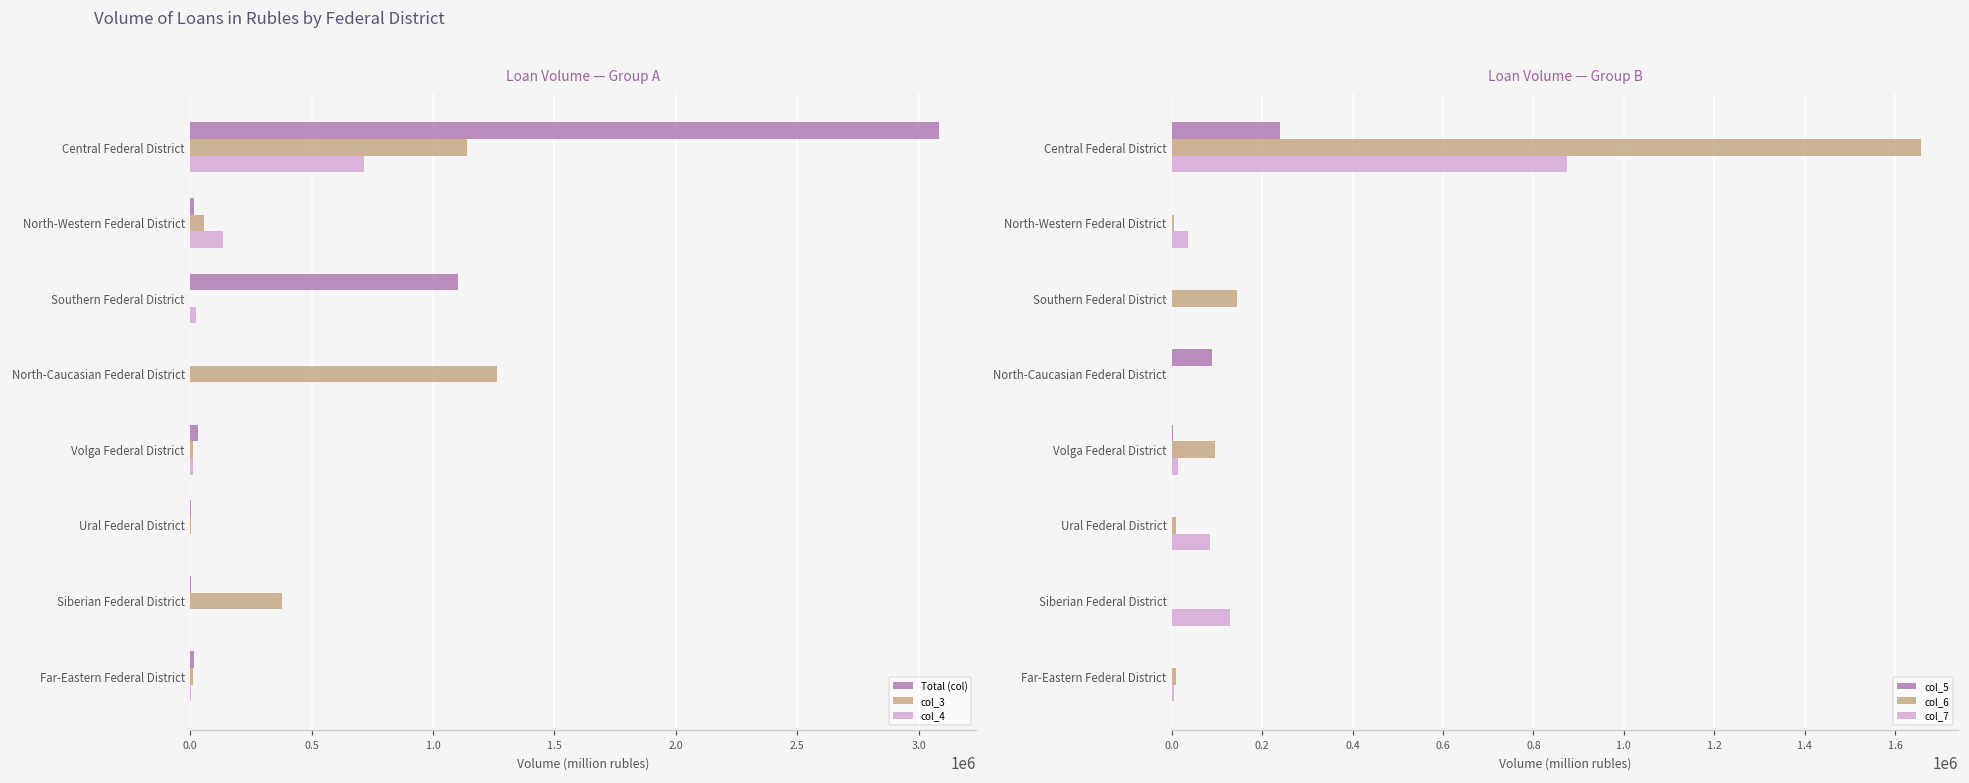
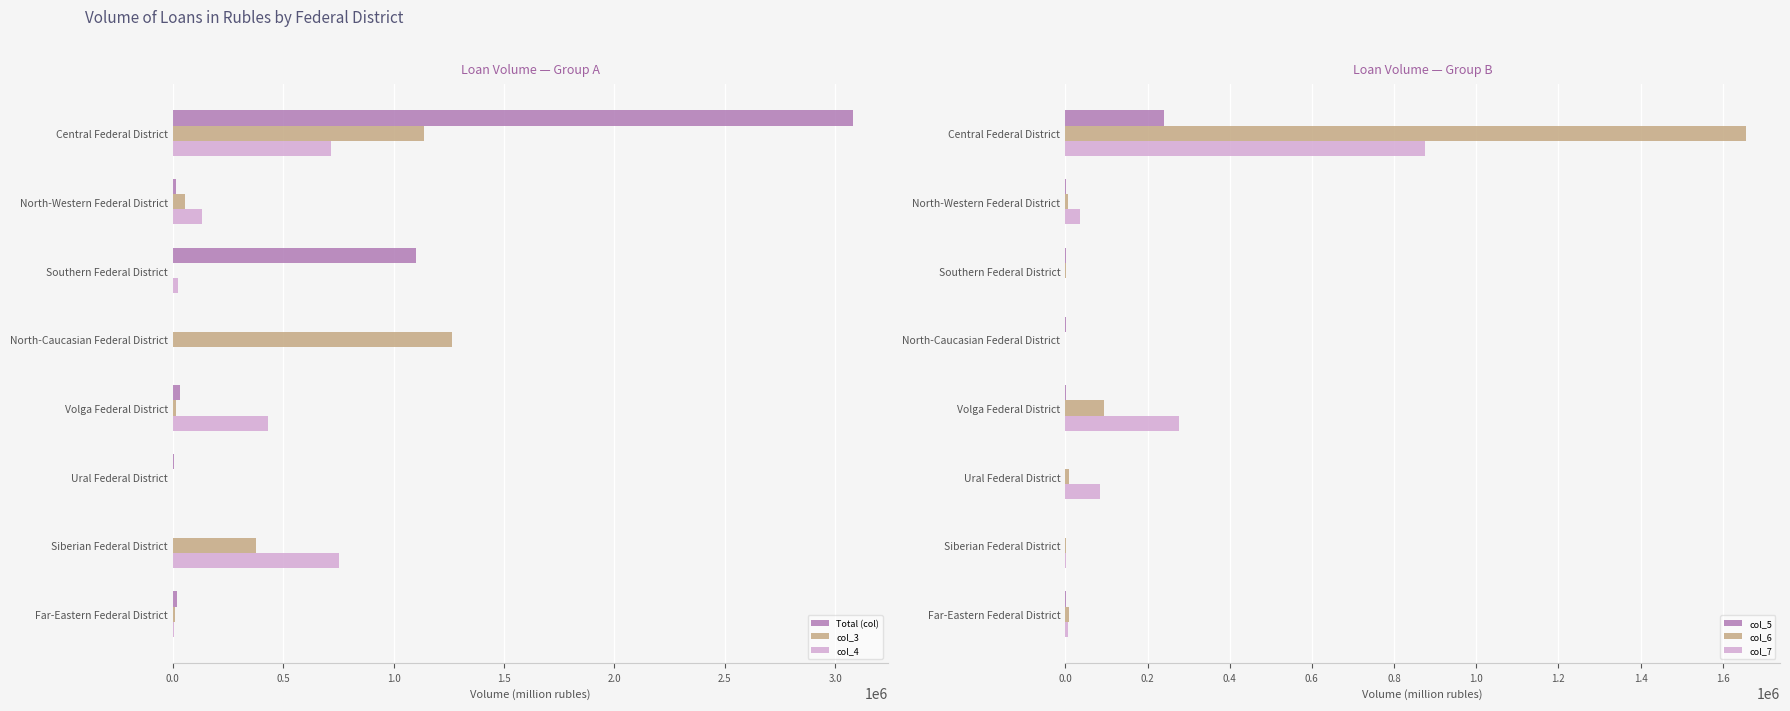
  {
    "Loan Volume — Group A": {
      "Total (col)": {
        "Central Federal District": 3080000,
        "North-Western Federal District": 10000,
        "Southern Federal District": 1100000,
        "Volga Federal District": 30000,
        "Far-Eastern Federal District": 20000
      },
      "col_3": {
        "Central Federal District": 1140000,
        "North-Western Federal District": 60000,
        "North-Caucasian Federal District": 1260000,
        "Volga Federal District": 10000,
        "Siberian Federal District": 380000
      },
      "col_4": {
        "Central Federal District": 710000,
        "North-Western Federal District": 130000,
        "Southern Federal District": 20000,
-       "Volga Federal District": 10000,
-       "Siberian Federal District": 0
+       "Volga Federal District": 430000,
+       "Siberian Federal District": 750000
      }
    },
    "Loan Volume — Group B": {
      "col_5": {
        "Central Federal District": 240000,
-       "North-Caucasian Federal District": 90000
+       "North-Caucasian Federal District": 0
      },
      "col_6": {
        "Central Federal District": 1660000,
-       "Southern Federal District": 140000,
+       "Southern Federal District": 0,
        "North-Caucasian Federal District": 0,
        "Volga Federal District": 90000,
        "Ural Federal District": 10000,
        "Far-Eastern Federal District": 10000
      },
      "col_7": {
        "Central Federal District": 880000,
        "North-Western Federal District": 40000,
        "North-Caucasian Federal District": 0,
-       "Volga Federal District": 10000,
+       "Volga Federal District": 280000,
        "Ural Federal District": 90000,
-       "Siberian Federal District": 130000
+       "Siberian Federal District": 0
      }
    }
  }
